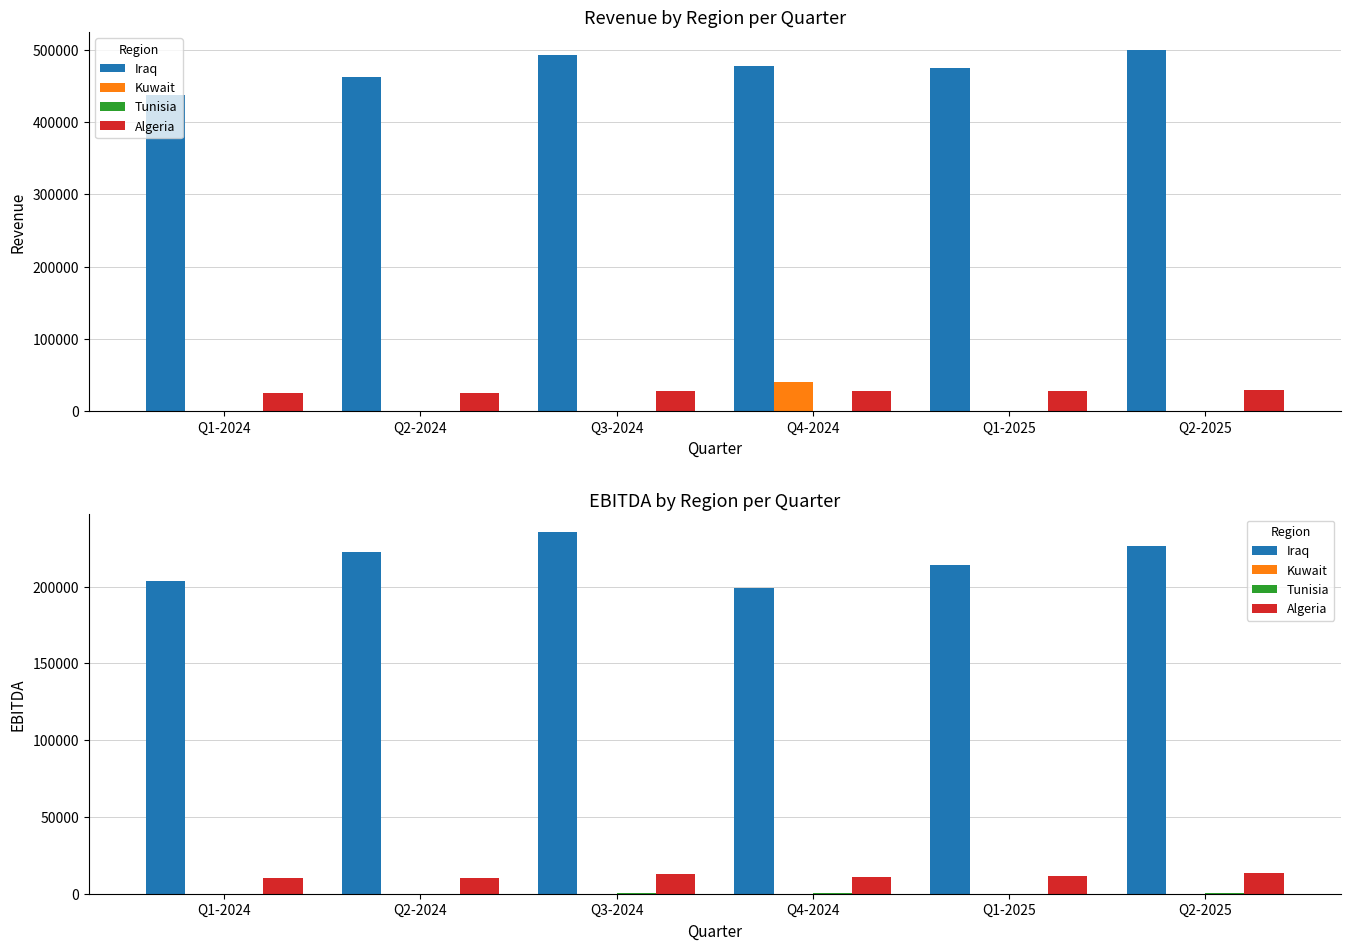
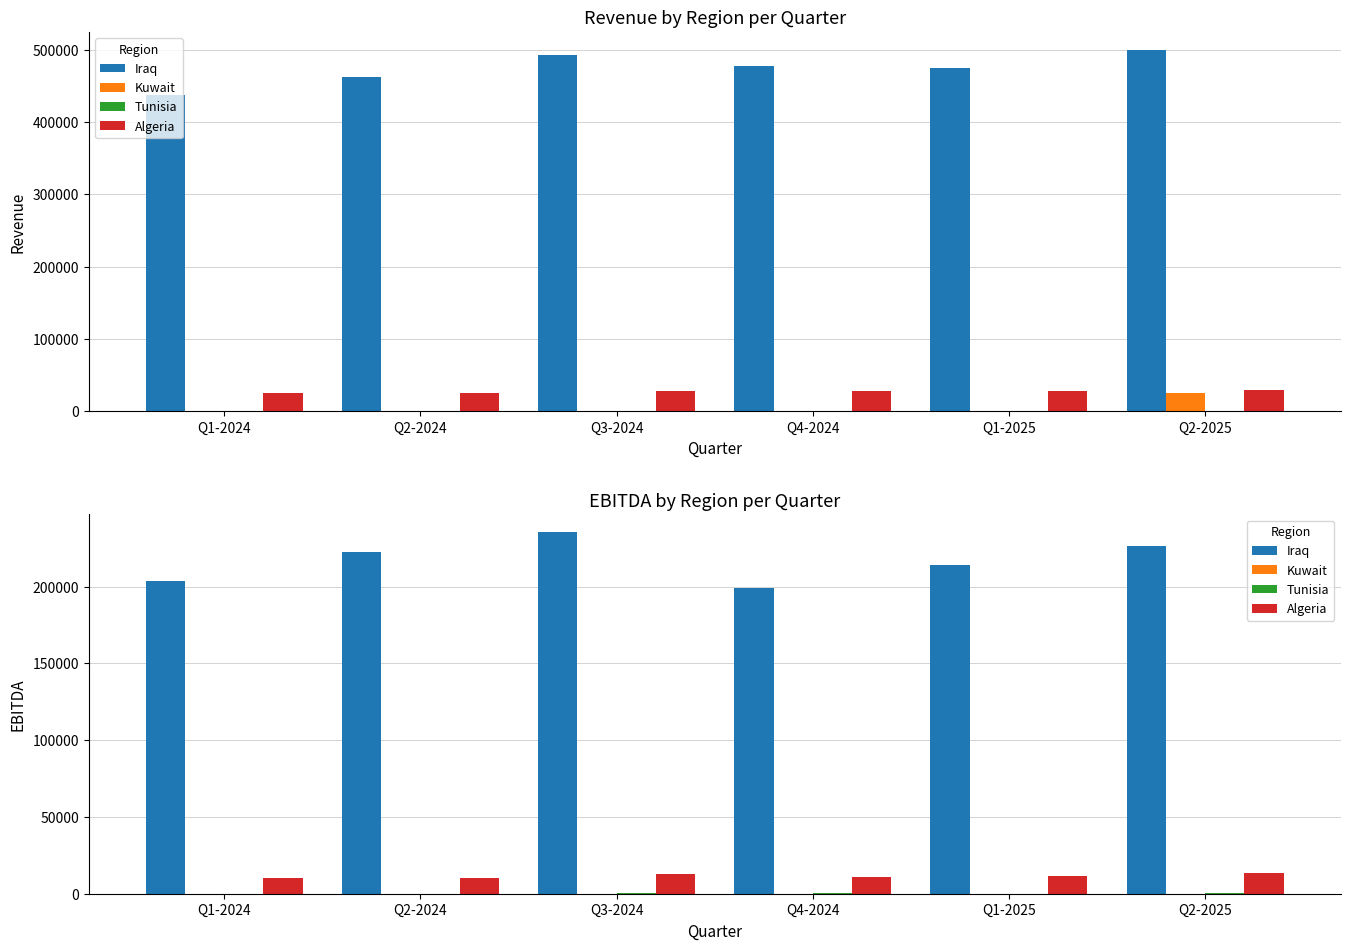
  {
    "Revenue by Region per Quarter": {
      "Iraq": {
        "Q2-2024": 460000,
        "Q3-2024": 490000,
        "Q4-2024": 480000,
        "Q1-2025": 480000,
        "Q2-2025": 500000
      },
      "Kuwait": {
-       "Q4-2024": 40000,
-       "Q2-2025": 0
+       "Q4-2024": 0,
+       "Q2-2025": 30000
      },
      "Algeria": {
        "Q1-2024": 20000,
        "Q2-2024": 30000,
        "Q3-2024": 30000,
        "Q4-2024": 30000,
        "Q1-2025": 30000,
        "Q2-2025": 30000
      }
    },
    "EBITDA by Region per Quarter": {
      "Iraq": {
        "Q1-2024": 203000,
        "Q2-2024": 223000,
        "Q3-2024": 235000,
        "Q4-2024": 199000,
        "Q1-2025": 214000,
        "Q2-2025": 227000
      },
      "Algeria": {
        "Q1-2024": 10000,
        "Q2-2024": 10000,
        "Q3-2024": 13000,
        "Q4-2024": 11000,
        "Q1-2025": 12000,
        "Q2-2025": 13000
      }
    }
  }
